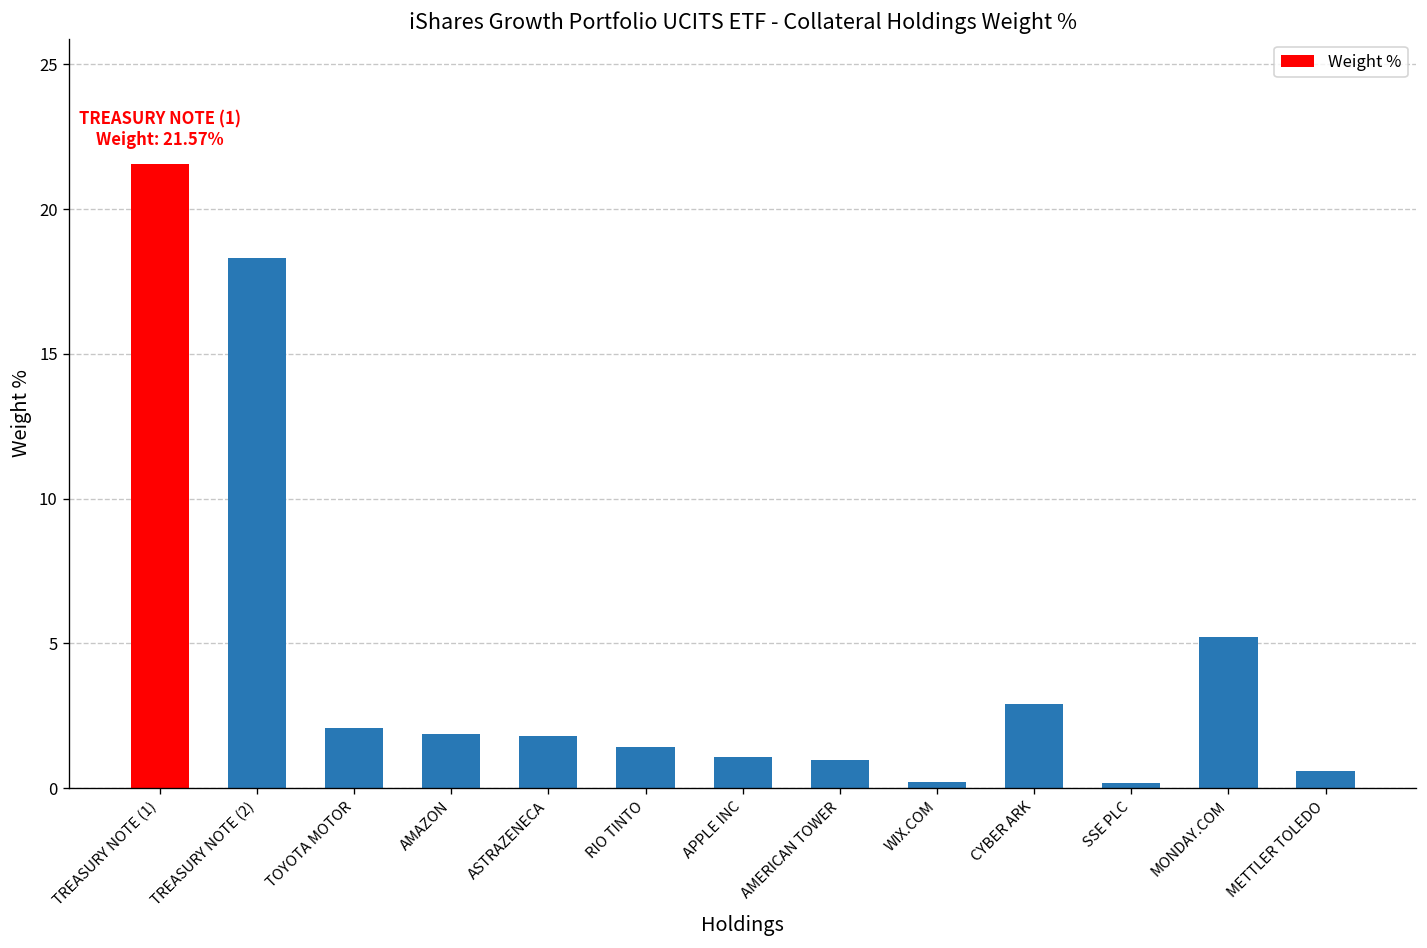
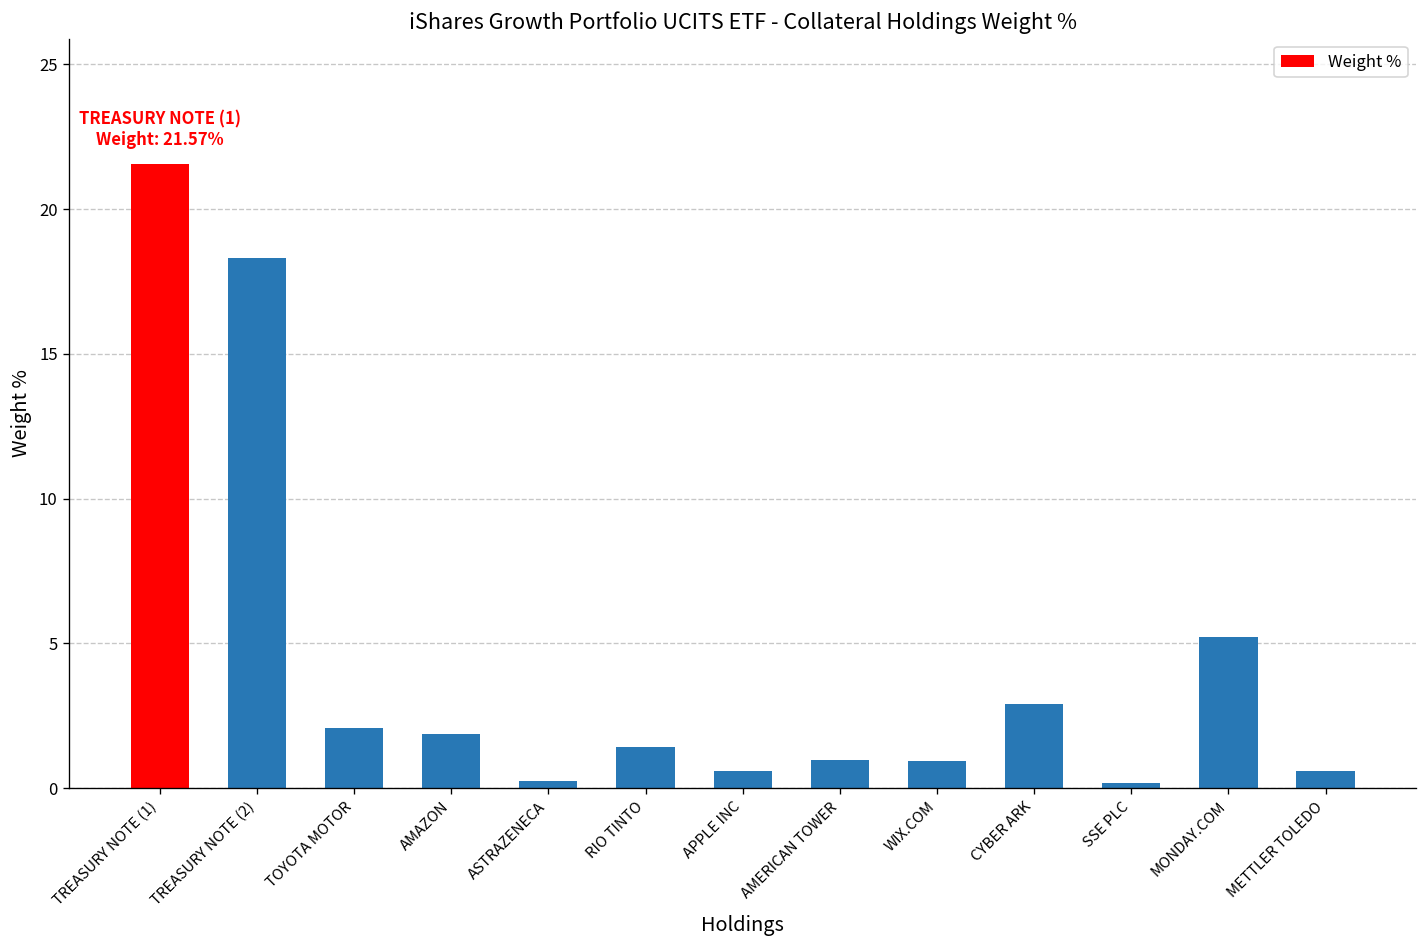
  {
    "TREASURY NOTE (2)": 18.3,
    "TOYOTA MOTOR": 2.1,
    "AMAZON": 1.9,
-   "ASTRAZENECA": 1.8,
+   "ASTRAZENECA": 0.3,
    "RIO TINTO": 1.4,
-   "APPLE INC": 1.1,
+   "APPLE INC": 0.6,
    "AMERICAN TOWER": 1.0,
-   "WIX.COM": 0.2,
+   "WIX.COM": 0.9,
    "CYBER ARK": 2.9,
    "SSE PLC": 0.2,
    "MONDAY.COM": 5.2,
    "METTLER TOLEDO": 0.6
  }
